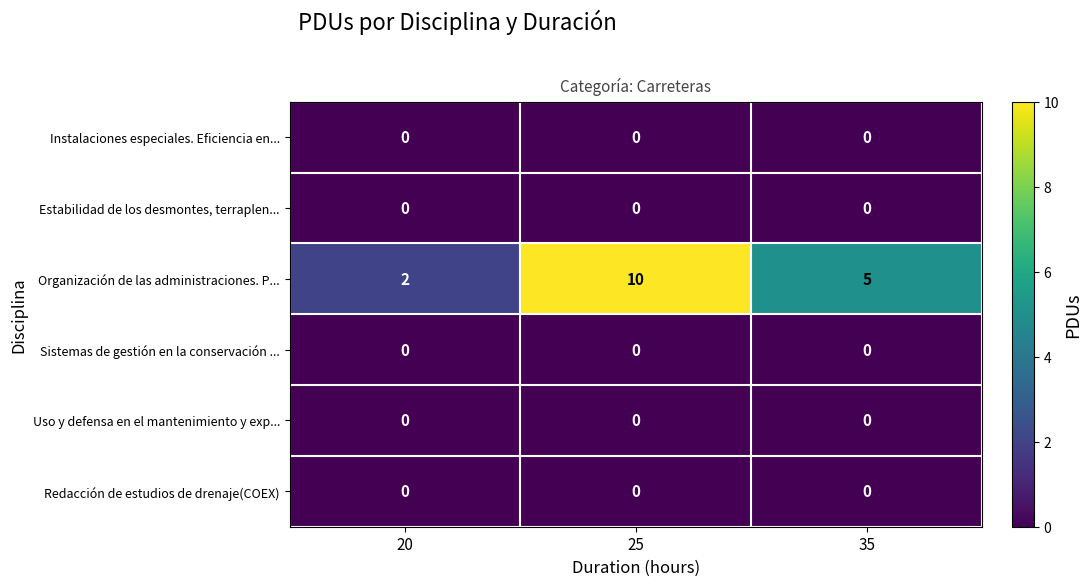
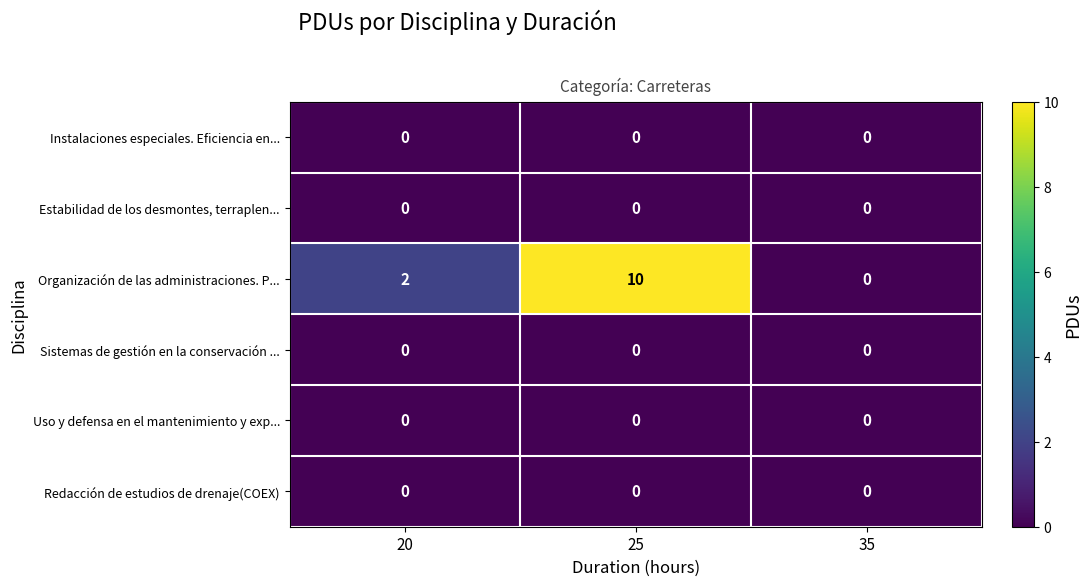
  {
    "Instalaciones especiales. Eficiencia en...": {
      "20": 0,
      "25": 0,
      "35": 0
    },
    "Estabilidad de los desmontes, terraplen...": {
      "20": 0,
      "25": 0,
      "35": 0
    },
    "Organización de las administraciones. P...": {
      "20": 2,
      "25": 10,
-     "35": 5
+     "35": 0
    },
    "Sistemas de gestión en la conservación ...": {
      "20": 0,
      "25": 0,
      "35": 0
    },
    "Uso y defensa en el mantenimiento y exp...": {
      "20": 0,
      "25": 0,
      "35": 0
    },
    "Redacción de estudios de drenaje(COEX)": {
      "20": 0,
      "25": 0,
      "35": 0
    }
  }
